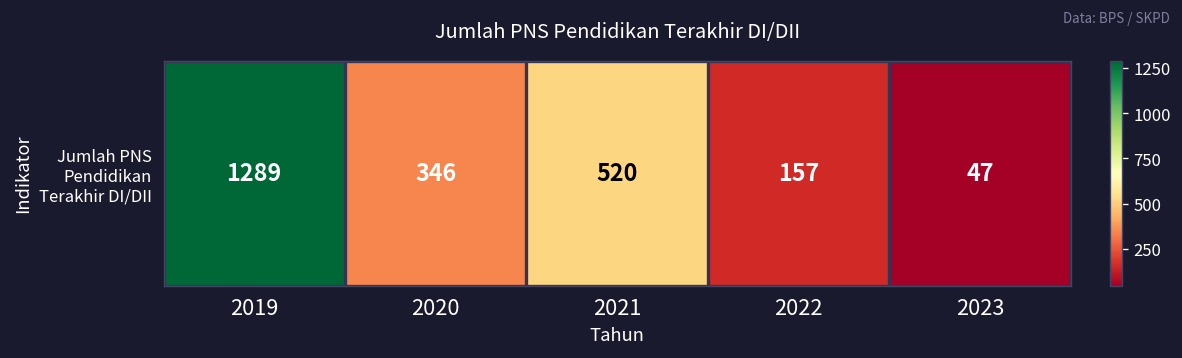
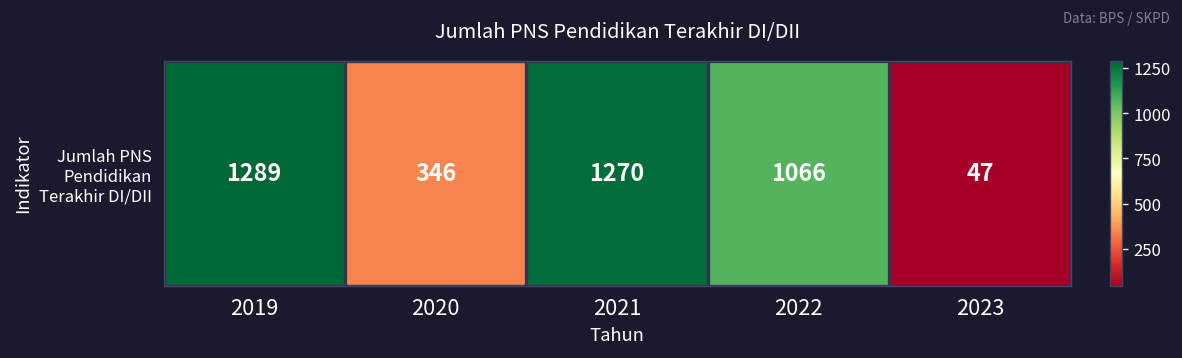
  {
    "Jumlah PNS Pendidikan Terakhir DI/DII": {
      "2019": 1289,
      "2020": 346,
-     "2021": 520,
-     "2022": 157,
+     "2021": 1270,
+     "2022": 1066,
      "2023": 47
    }
  }
